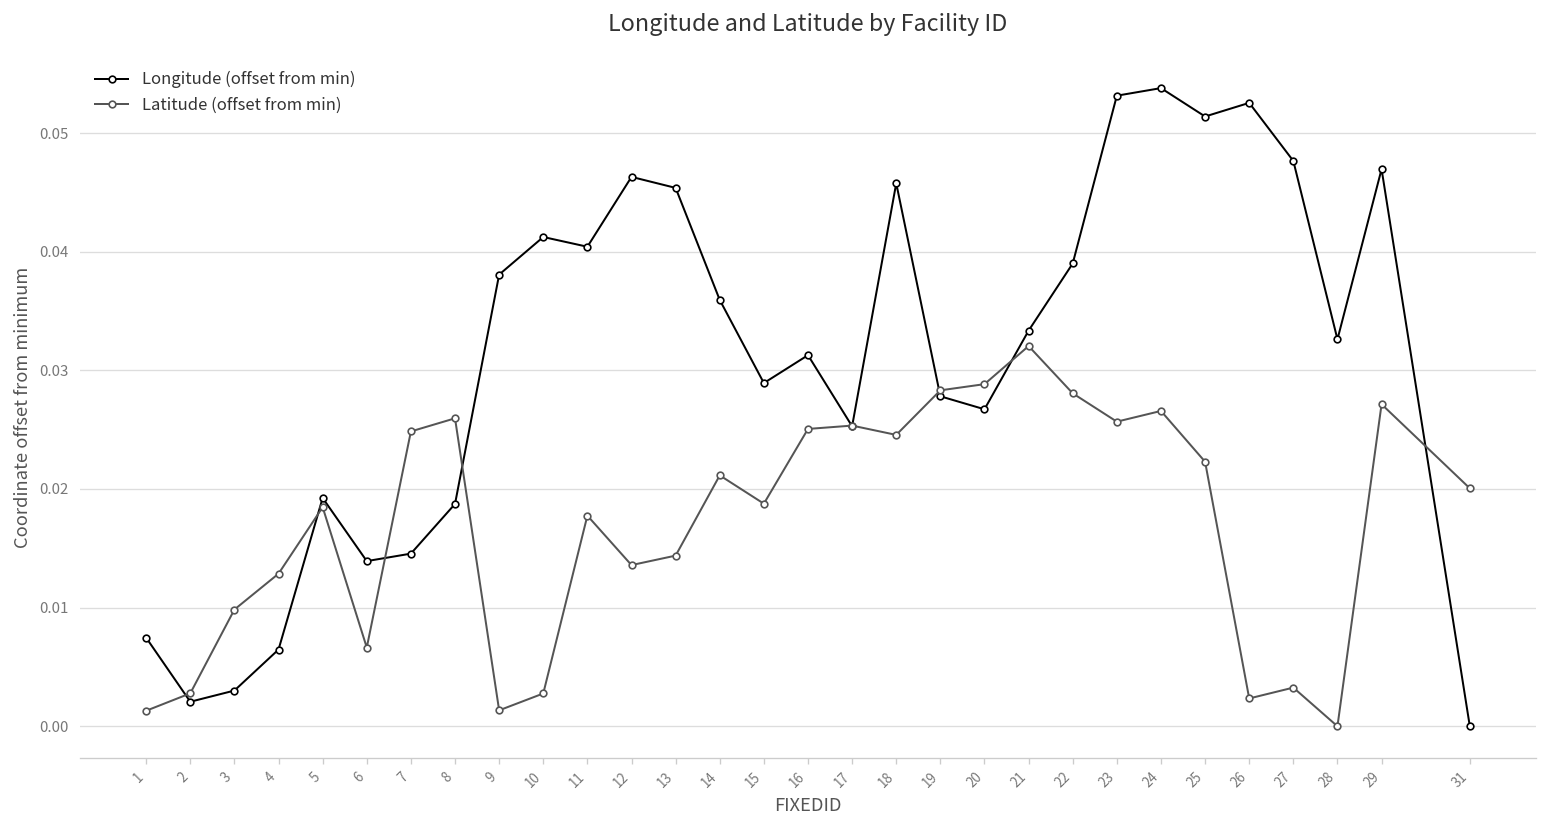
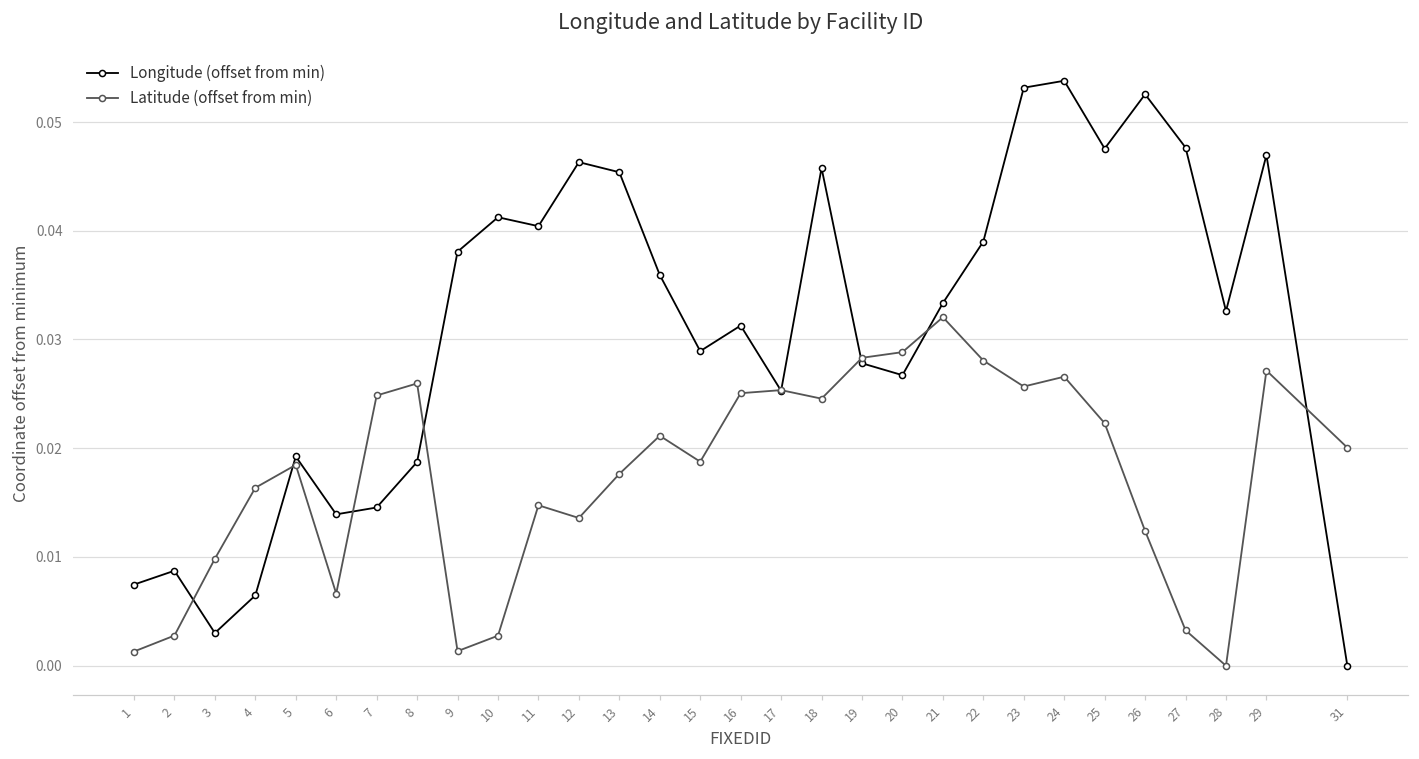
  {
    "Longitude (offset from min)": {
      "1": 0.007,
-     "2": 0.002,
+     "2": 0.009,
      "3": 0.003,
      "4": 0.006,
      "5": 0.019,
      "6": 0.014,
      "7": 0.015,
      "8": 0.019,
      "9": 0.038,
      "10": 0.041,
      "11": 0.040,
      "12": 0.046,
      "13": 0.045,
      "14": 0.036,
      "15": 0.029,
      "16": 0.031,
      "18": 0.046,
      "19": 0.028,
      "20": 0.027,
      "21": 0.033,
      "22": 0.039,
      "23": 0.053,
      "24": 0.054,
-     "25": 0.051,
+     "25": 0.048,
      "26": 0.053,
      "27": 0.048,
      "28": 0.033,
      "29": 0.047,
      "31": 0.000
    },
    "Latitude (offset from min)": {
      "1": 0.001,
      "2": 0.003,
      "3": 0.010,
-     "4": 0.013,
+     "4": 0.016,
      "5": 0.018,
      "6": 0.007,
      "7": 0.025,
      "8": 0.026,
      "9": 0.001,
      "10": 0.003,
-     "11": 0.018,
+     "11": 0.015,
      "12": 0.014,
-     "13": 0.014,
+     "13": 0.018,
      "14": 0.021,
      "15": 0.019,
      "16": 0.025,
      "18": 0.025,
      "19": 0.028,
      "20": 0.029,
      "21": 0.032,
      "22": 0.028,
      "23": 0.026,
      "24": 0.027,
      "25": 0.022,
-     "26": 0.002,
+     "26": 0.012,
      "27": 0.003,
      "28": 0.000,
      "29": 0.027,
      "31": 0.020
    }
  }
